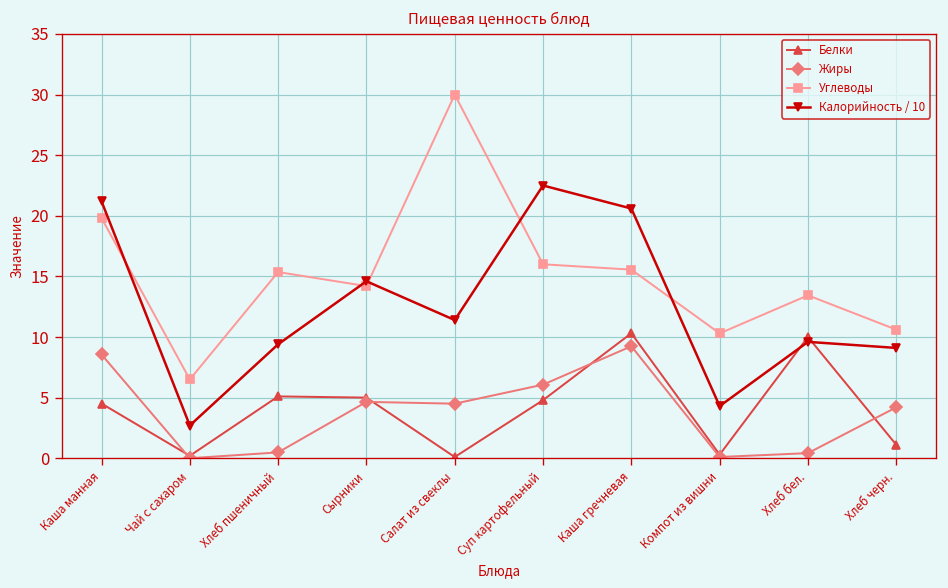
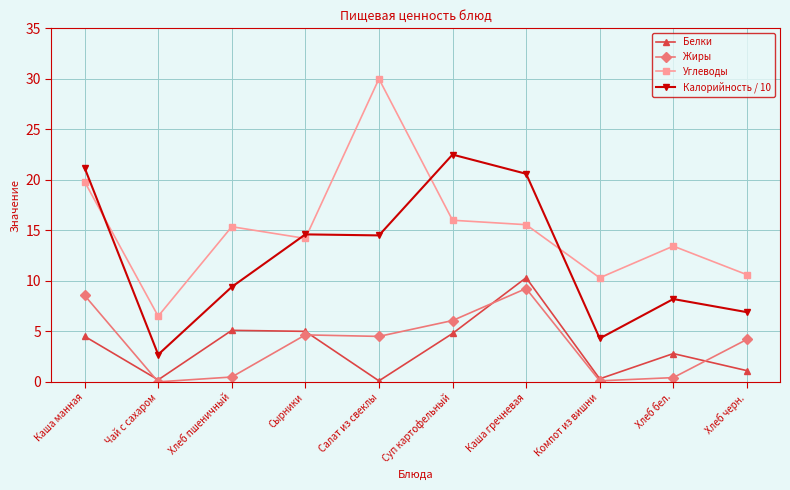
  {
    "Белки": {
      "Каша манная": 4.5,
      "Хлеб пшеничный": 5.1,
      "Сырники": 5.0,
      "Салат из свеклы": 0.1,
      "Суп картофельный": 4.8,
      "Каша гречневая": 10.3,
-     "Хлеб бел.": 10.0,
+     "Хлеб бел.": 2.8,
      "Хлеб черн.": 1.1
    },
    "Калорийность / 10": {
      "Каша манная": 21.2,
      "Чай с сахаром": 2.7,
      "Хлеб пшеничный": 9.4,
      "Сырники": 14.6,
-     "Салат из свеклы": 11.4,
+     "Салат из свеклы": 14.5,
      "Суп картофельный": 22.5,
      "Каша гречневая": 20.6,
      "Компот из вишни": 4.3,
-     "Хлеб бел.": 9.6,
-     "Хлеб черн.": 9.1
+     "Хлеб бел.": 8.2,
+     "Хлеб черн.": 6.9
    }
  }
